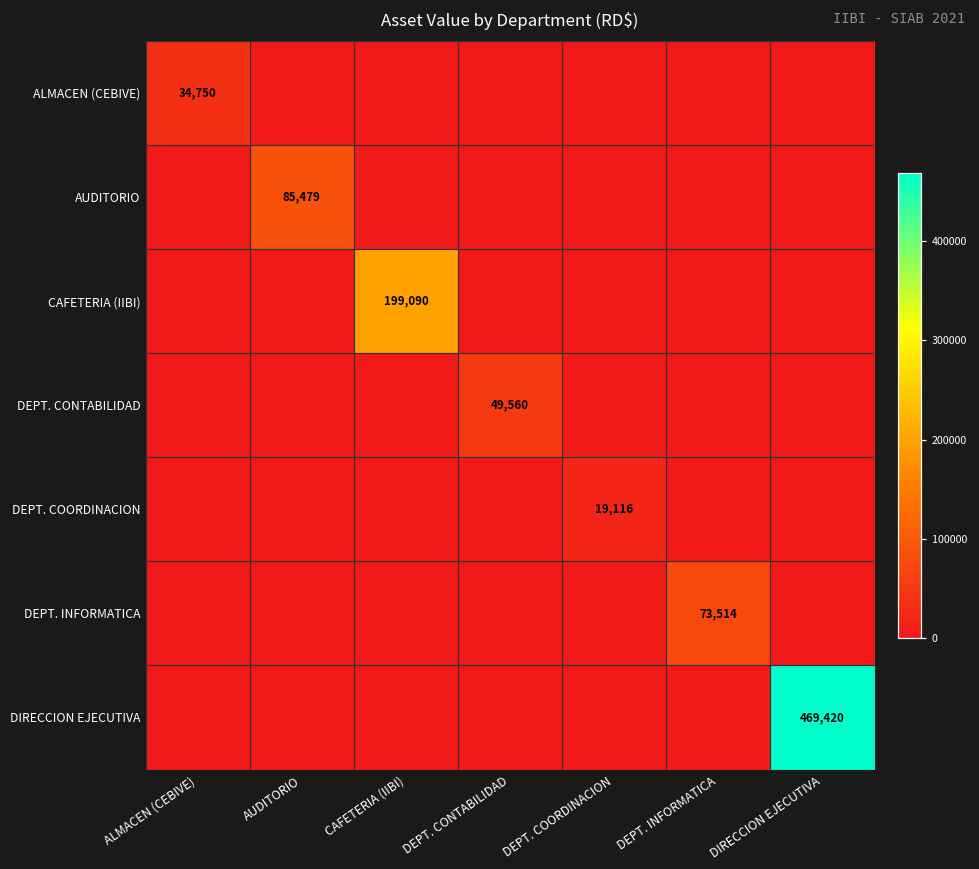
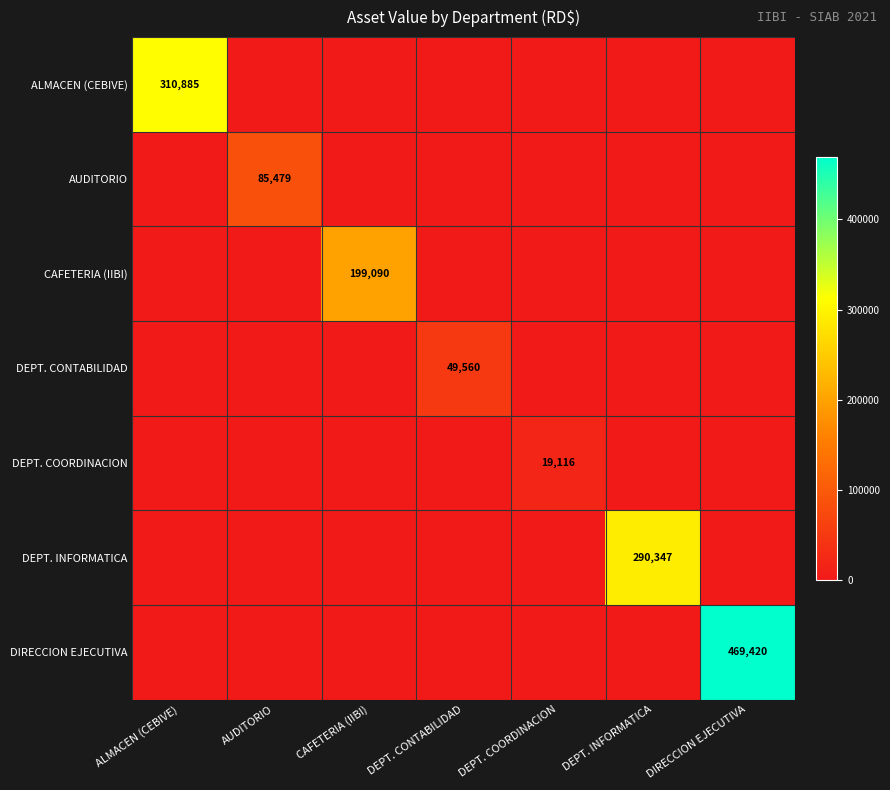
  {
    "ALMACEN (CEBIVE)": {
-     "ALMACEN (CEBIVE)": "34,750"
+     "ALMACEN (CEBIVE)": "310,885"
    },
    "AUDITORIO": {
      "AUDITORIO": "85,479"
    },
    "CAFETERIA (IIBI)": {
      "CAFETERIA (IIBI)": "199,090"
    },
    "DEPT. CONTABILIDAD": {
      "DEPT. CONTABILIDAD": "49,560"
    },
    "DEPT. COORDINACION": {
      "DEPT. COORDINACION": "19,116"
    },
    "DEPT. INFORMATICA": {
-     "DEPT. INFORMATICA": "73,514"
+     "DEPT. INFORMATICA": "290,347"
    },
    "DIRECCION EJECUTIVA": {
      "DIRECCION EJECUTIVA": "469,420"
    }
  }
